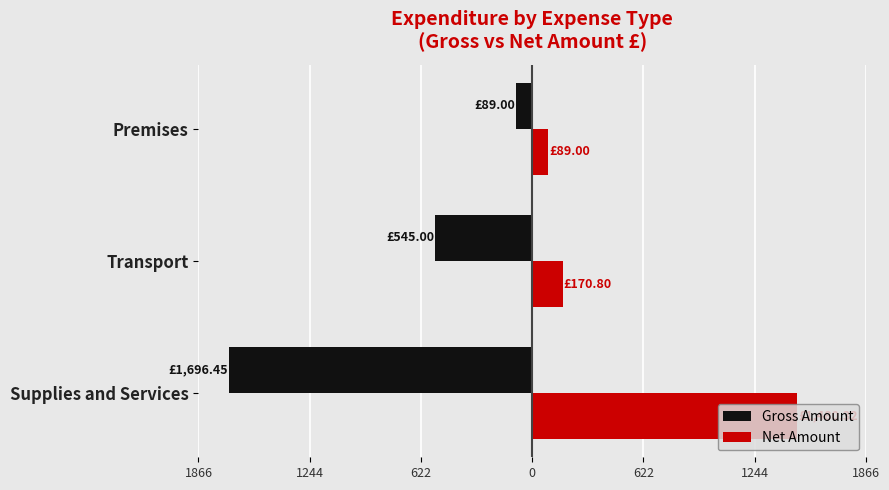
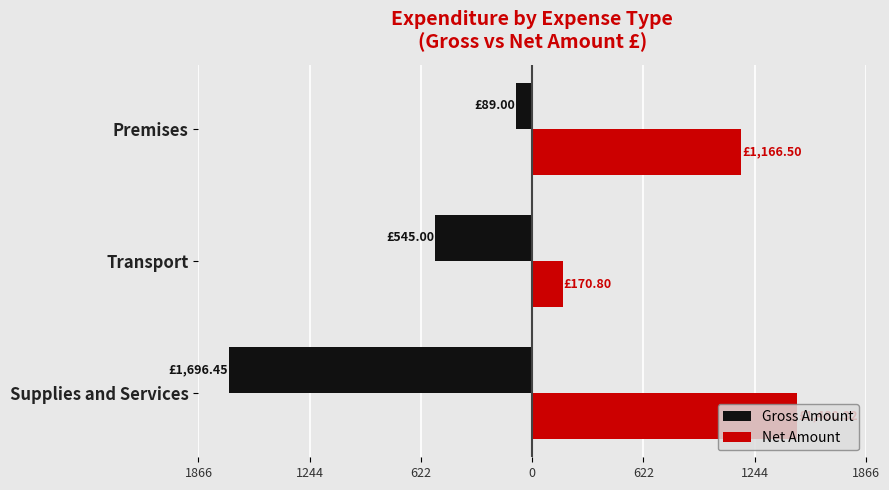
  {
    "Net Amount": {
-     "Premises": "£89.00",
+     "Premises": "£1,166.50",
      "Transport": "£170.80"
    }
  }
